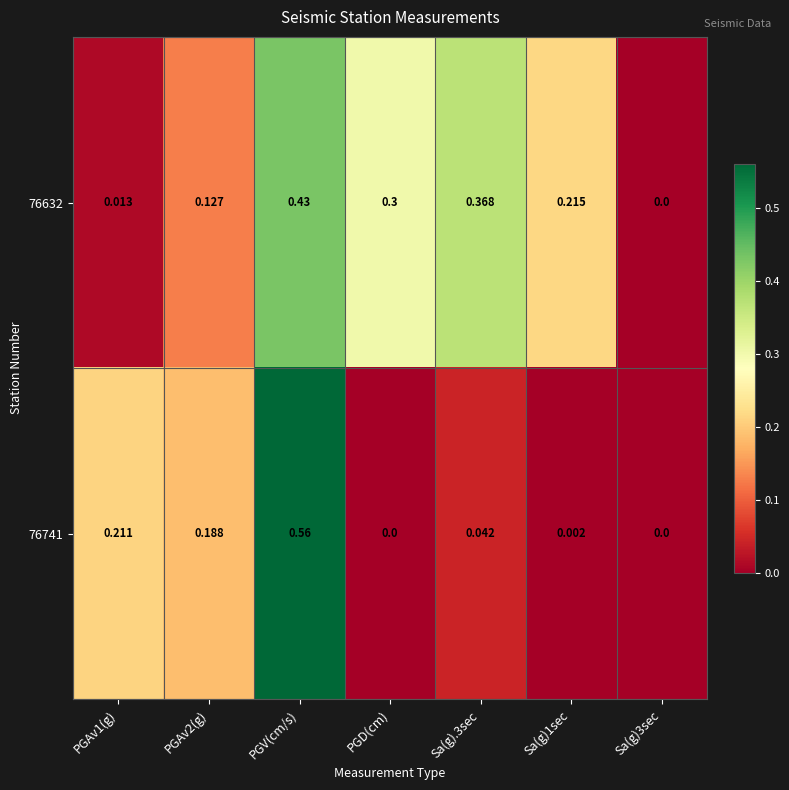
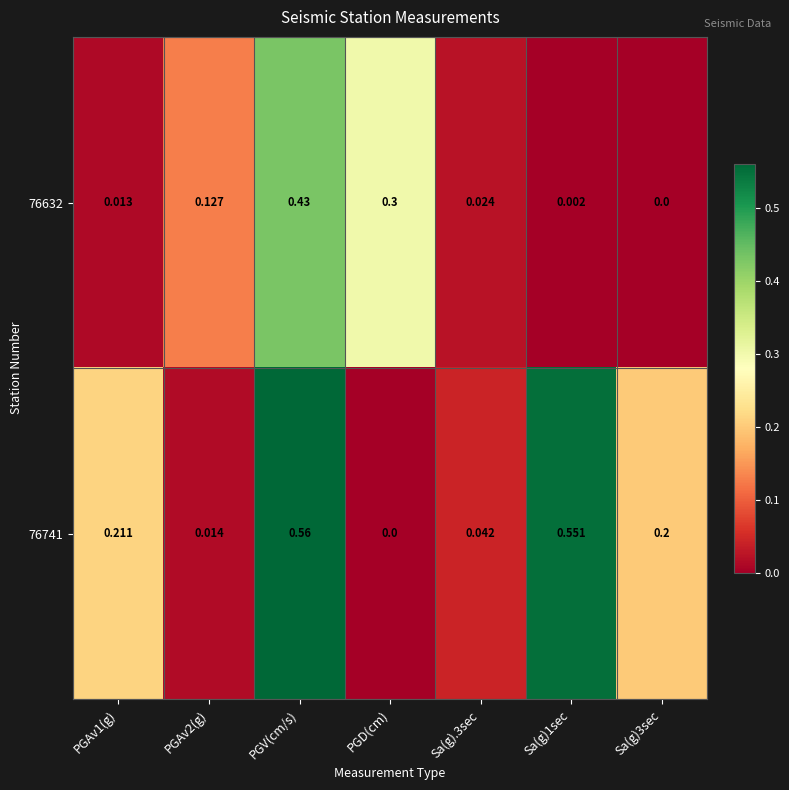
  {
    "76632": {
      "PGAv1(g)": 0.013,
      "PGAv2(g)": 0.127,
      "PGV(cm/s)": 0.43,
      "PGD(cm)": 0.3,
-     "Sa(g).3sec": 0.368,
-     "Sa(g)1sec": 0.215,
+     "Sa(g).3sec": 0.024,
+     "Sa(g)1sec": 0.002,
      "Sa(g)3sec": 0.0
    },
    "76741": {
      "PGAv1(g)": 0.211,
-     "PGAv2(g)": 0.188,
+     "PGAv2(g)": 0.014,
      "PGV(cm/s)": 0.56,
      "PGD(cm)": 0.0,
      "Sa(g).3sec": 0.042,
-     "Sa(g)1sec": 0.002,
-     "Sa(g)3sec": 0.0
+     "Sa(g)1sec": 0.551,
+     "Sa(g)3sec": 0.2
    }
  }
